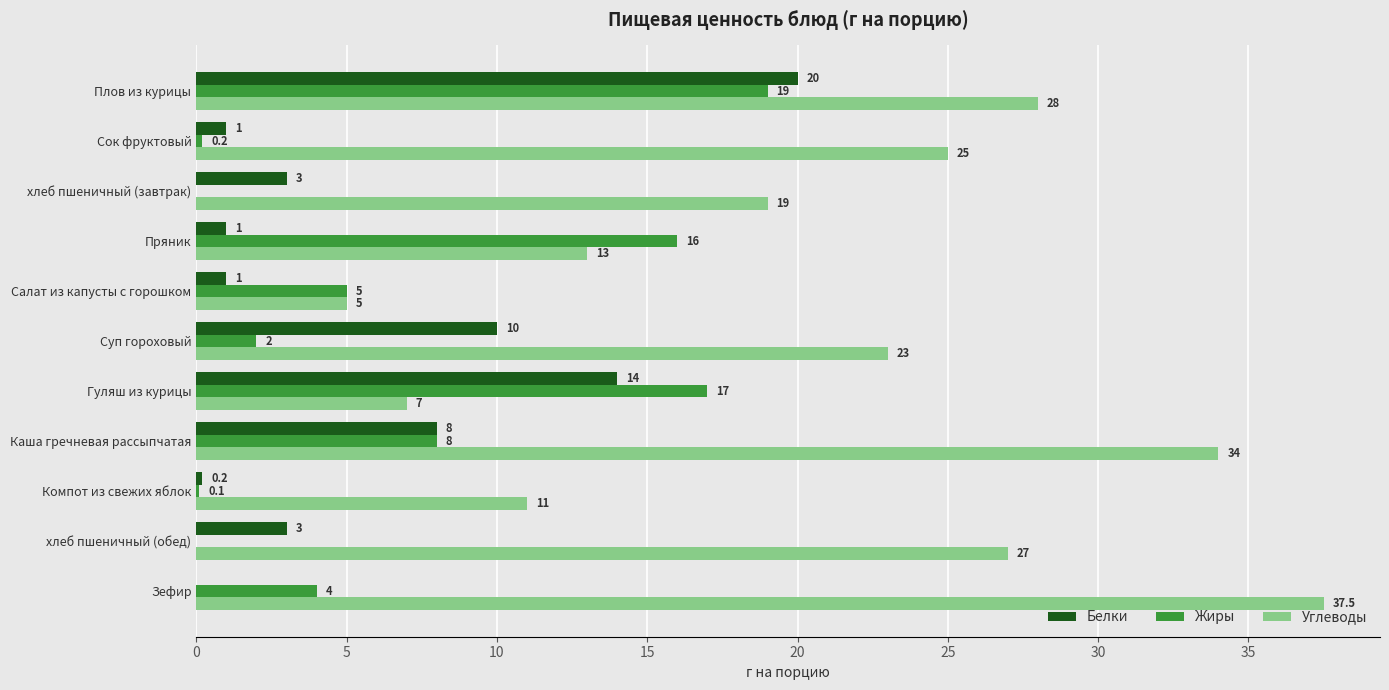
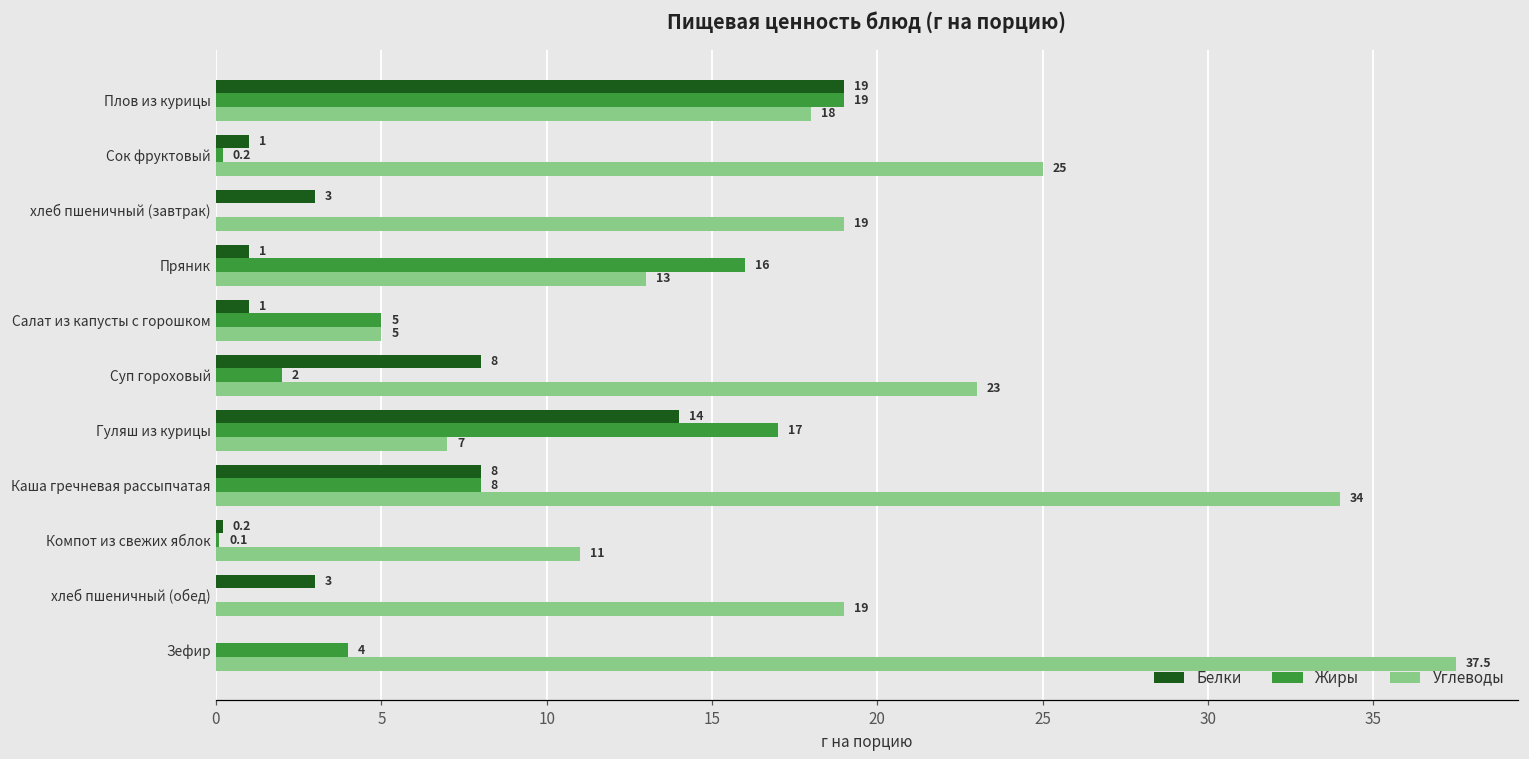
  {
    "Белки": {
-     "Плов из курицы": 20,
+     "Плов из курицы": 19,
      "Сок фруктовый": 1,
      "хлеб пшеничный (завтрак)": 3,
      "Пряник": 1,
      "Салат из капусты с горошком": 1,
-     "Суп гороховый": 10,
+     "Суп гороховый": 8,
      "Гуляш из курицы": 14,
      "Каша гречневая рассыпчатая": 8,
      "Компот из свежих яблок": 0.2,
      "хлеб пшеничный (обед)": 3
    },
    "Жиры": {
      "Плов из курицы": 19,
      "Сок фруктовый": 0.2,
      "Пряник": 16,
      "Салат из капусты с горошком": 5,
      "Суп гороховый": 2,
      "Гуляш из курицы": 17,
      "Каша гречневая рассыпчатая": 8,
      "Компот из свежих яблок": 0.1,
      "Зефир": 4
    },
    "Углеводы": {
-     "Плов из курицы": 28,
+     "Плов из курицы": 18,
      "Сок фруктовый": 25,
      "хлеб пшеничный (завтрак)": 19,
      "Пряник": 13,
      "Салат из капусты с горошком": 5,
      "Суп гороховый": 23,
      "Гуляш из курицы": 7,
      "Каша гречневая рассыпчатая": 34,
      "Компот из свежих яблок": 11,
-     "хлеб пшеничный (обед)": 27,
+     "хлеб пшеничный (обед)": 19,
      "Зефир": 37.5
    }
  }
